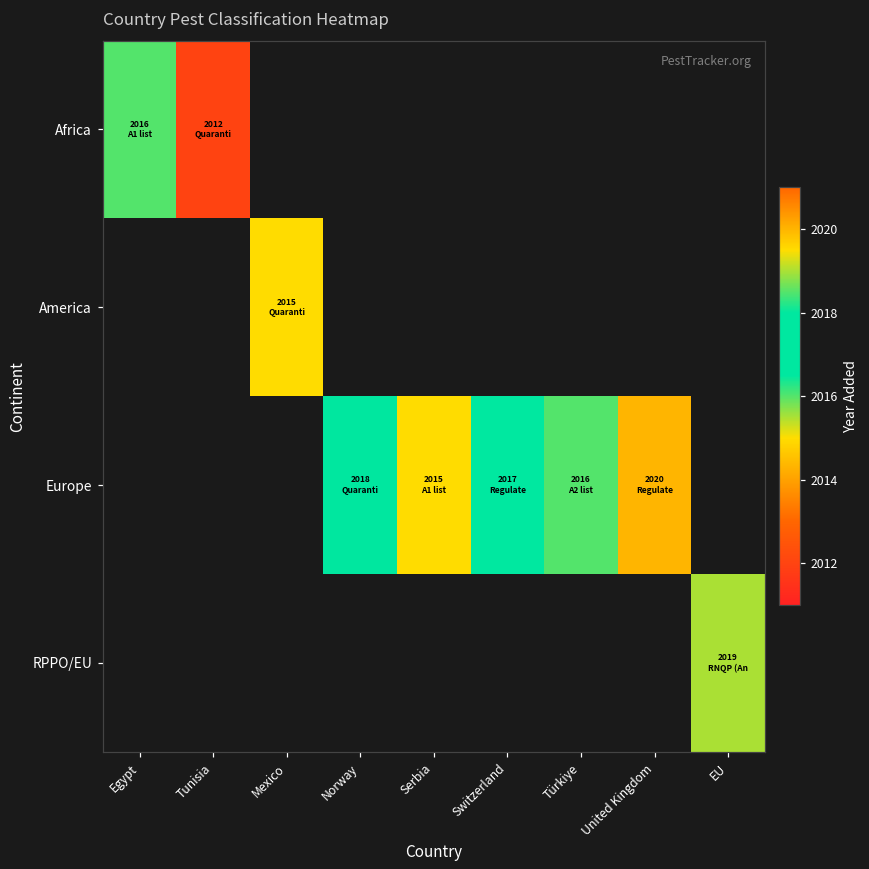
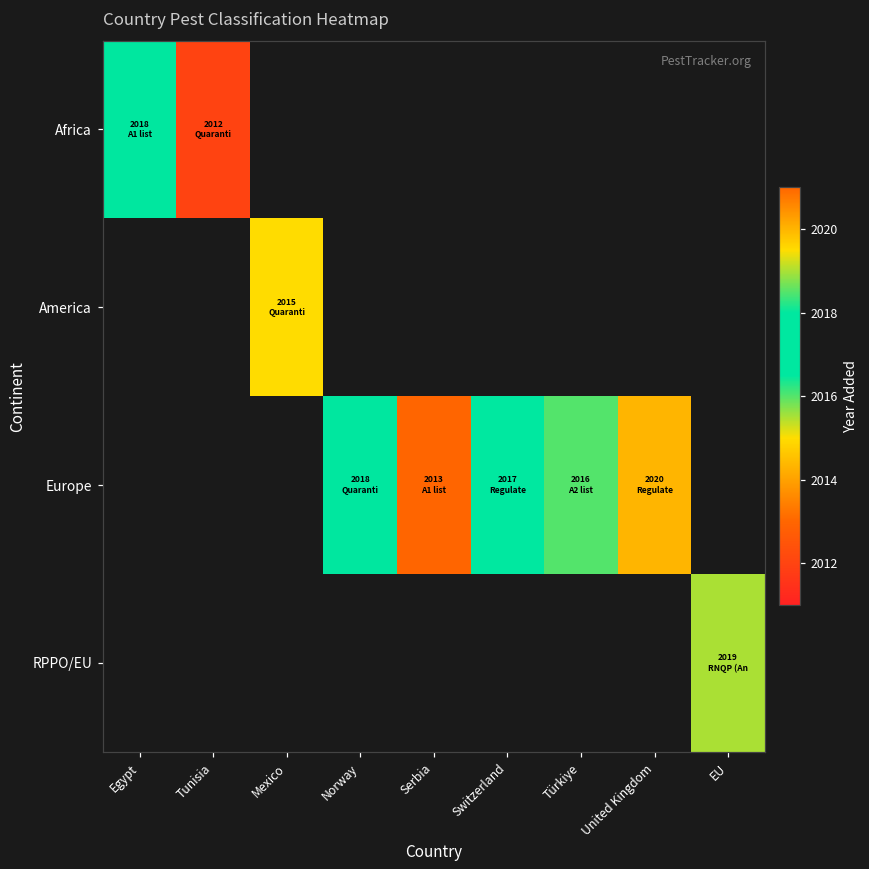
  {
    "Africa": {
-     "Egypt": 2016,
+     "Egypt": 2018,
      "Tunisia": 2012
    },
    "America": {
      "Mexico": 2015
    },
    "Europe": {
      "Norway": 2018,
-     "Serbia": 2015,
+     "Serbia": 2013,
      "Switzerland": 2017,
      "Türkiye": 2016,
      "United Kingdom": 2020
    },
    "RPPO/EU": {
      "EU": 2019
    }
  }
